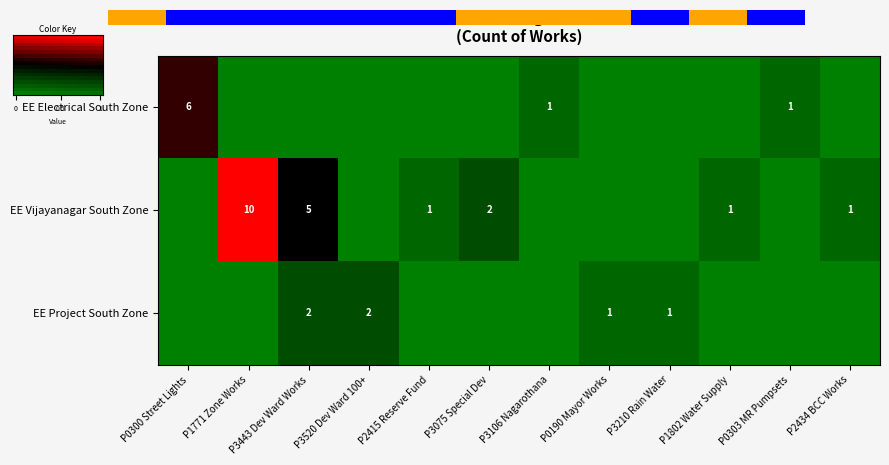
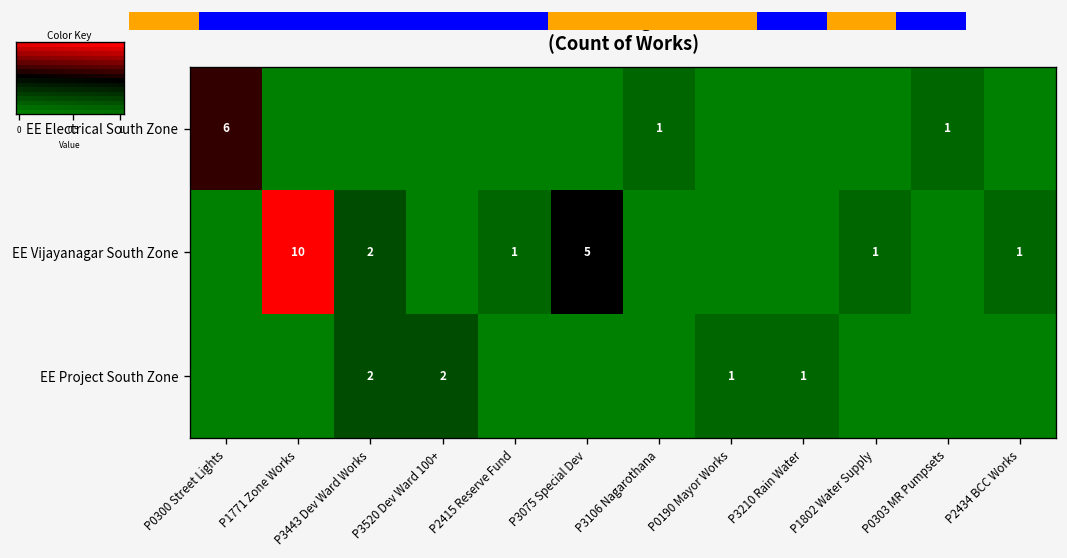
  {
    "Office × Budget Head (Count of Works)": {
      "EE Electrical South Zone": {
        "P0300 Street Lights": 6,
        "P3106 Nagarothana": 1,
        "P0303 MR Pumpsets": 1
      },
      "EE Vijayanagar South Zone": {
        "P1771 Zone Works": 10,
-       "P3443 Dev Ward Works": 5,
+       "P3443 Dev Ward Works": 2,
        "P2415 Reserve Fund": 1,
-       "P3075 Special Dev": 2,
+       "P3075 Special Dev": 5,
        "P1802 Water Supply": 1,
        "P2434 BCC Works": 1
      },
      "EE Project South Zone": {
        "P3443 Dev Ward Works": 2,
        "P3520 Dev Ward 100+": 2,
        "P0190 Mayor Works": 1,
        "P3210 Rain Water": 1
      }
    }
  }
